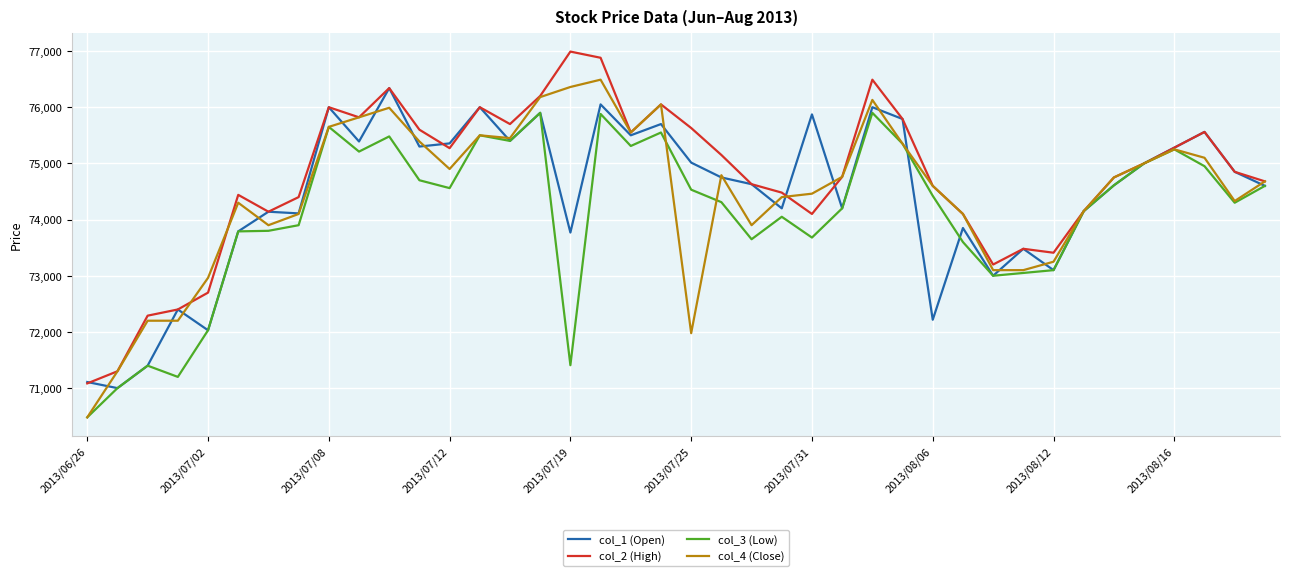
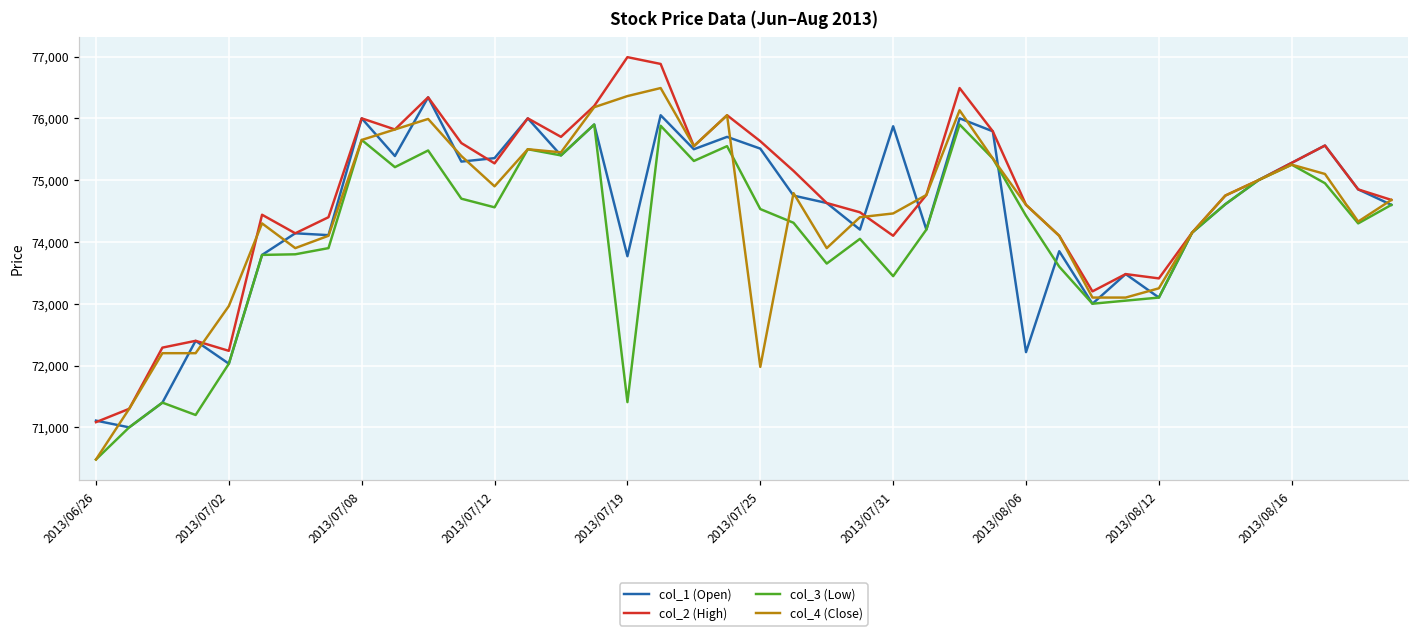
  {
    "col_1 (Open)": {
      "2013/07/12": "75,400",
      "2013/07/19": "73,800",
-     "2013/07/25": "75,000",
+     "2013/07/25": "75,500",
      "2013/07/31": "75,900",
      "2013/08/06": "72,200"
    },
    "col_2 (High)": {
-     "2013/07/02": "72,700",
+     "2013/07/02": "72,200",
      "2013/07/12": "75,300",
      "2013/07/19": "77,000",
      "2013/07/25": "75,600",
      "2013/07/31": "74,100",
      "2013/08/12": "73,400"
    },
    "col_3 (Low)": {
      "2013/07/12": "74,600",
      "2013/07/19": "71,400",
      "2013/07/25": "74,500",
-     "2013/07/31": "73,700",
+     "2013/07/31": "73,400",
      "2013/08/06": "74,400"
    },
    "col_4 (Close)": {
      "2013/07/02": "73,000",
      "2013/07/12": "74,900",
      "2013/07/19": "76,400",
      "2013/07/25": "72,000",
      "2013/07/31": "74,500",
      "2013/08/12": "73,300"
    }
  }
